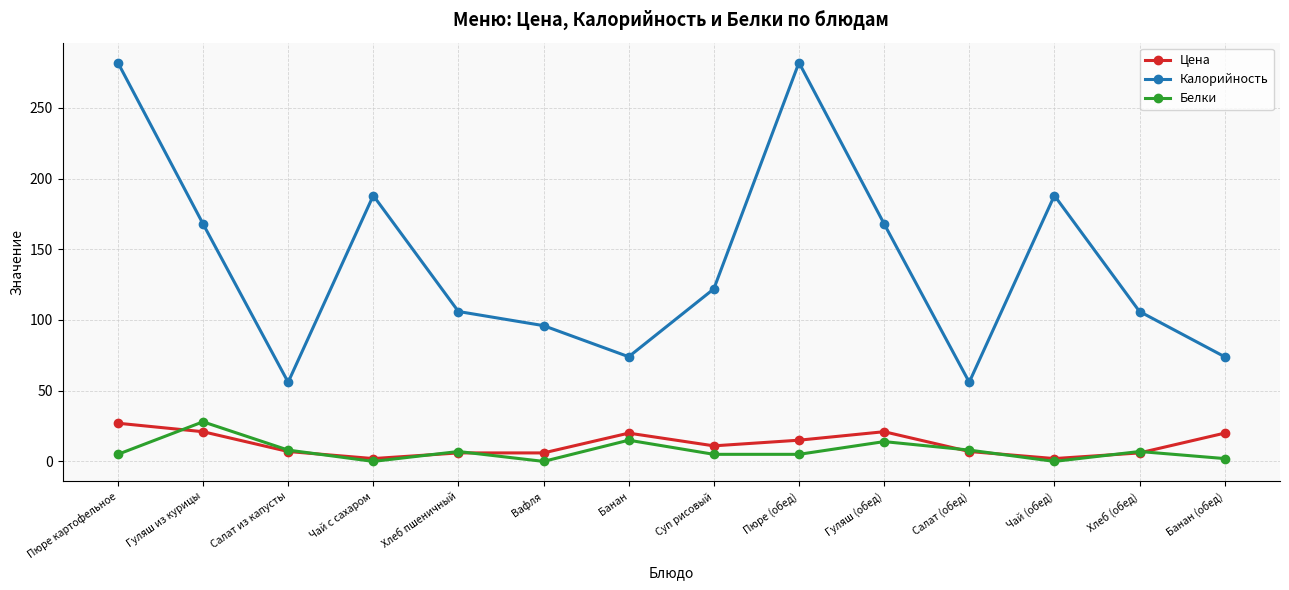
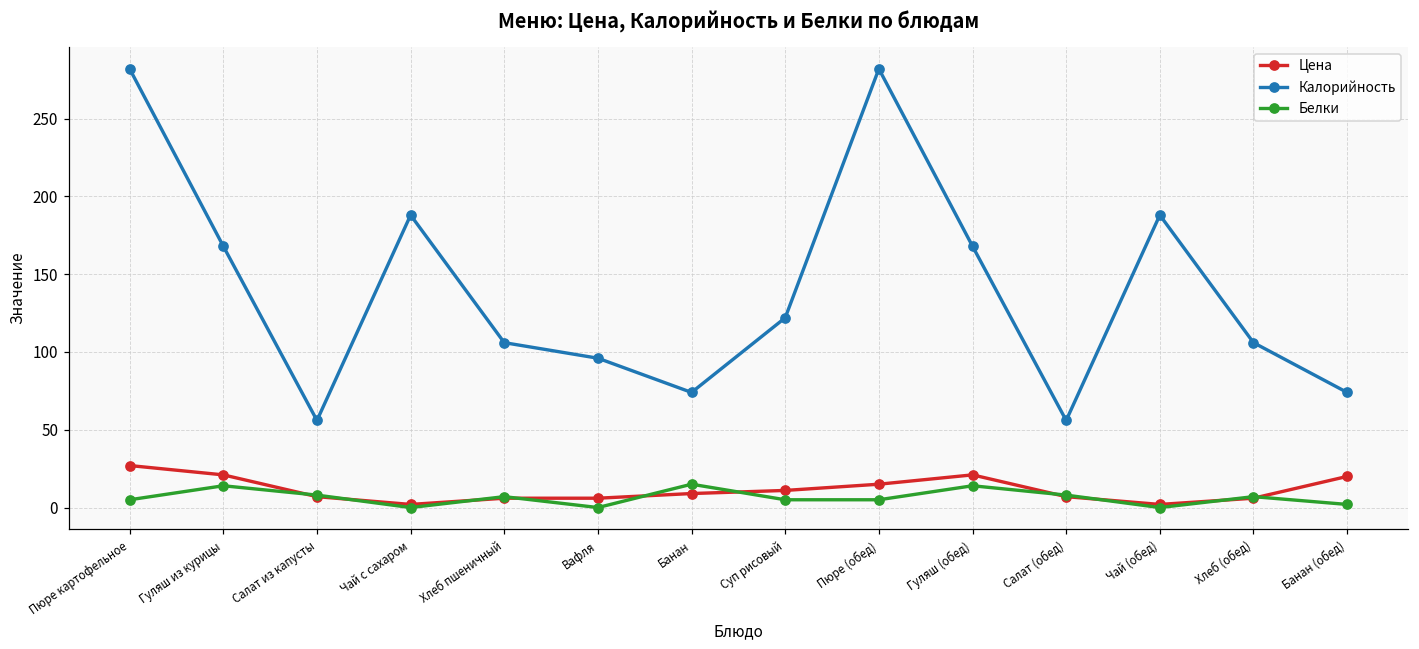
  {
    "Цена": {
      "Пюре картофельное": 27,
      "Гуляш из курицы": 21,
      "Чай с сахаром": 2,
      "Вафля": 6,
-     "Банан": 20,
+     "Банан": 9,
      "Суп рисовый": 11,
      "Пюре (обед)": 15,
      "Гуляш (обед)": 21,
      "Чай (обед)": 2,
      "Банан (обед)": 20
    },
    "Калорийность": {
      "Пюре картофельное": 282,
      "Гуляш из курицы": 168,
      "Салат из капусты": 56,
      "Чай с сахаром": 188,
      "Хлеб пшеничный": 106,
      "Вафля": 96,
      "Банан": 74,
      "Суп рисовый": 122,
      "Пюре (обед)": 282,
      "Гуляш (обед)": 168,
      "Салат (обед)": 56,
      "Чай (обед)": 188,
      "Хлеб (обед)": 106,
      "Банан (обед)": 74
    },
    "Белки": {
      "Пюре картофельное": 5,
-     "Гуляш из курицы": 28,
+     "Гуляш из курицы": 14,
      "Чай с сахаром": 0,
      "Вафля": 0,
      "Банан": 15,
      "Суп рисовый": 5,
      "Пюре (обед)": 5,
      "Гуляш (обед)": 14,
      "Чай (обед)": 0,
      "Банан (обед)": 2
    }
  }
